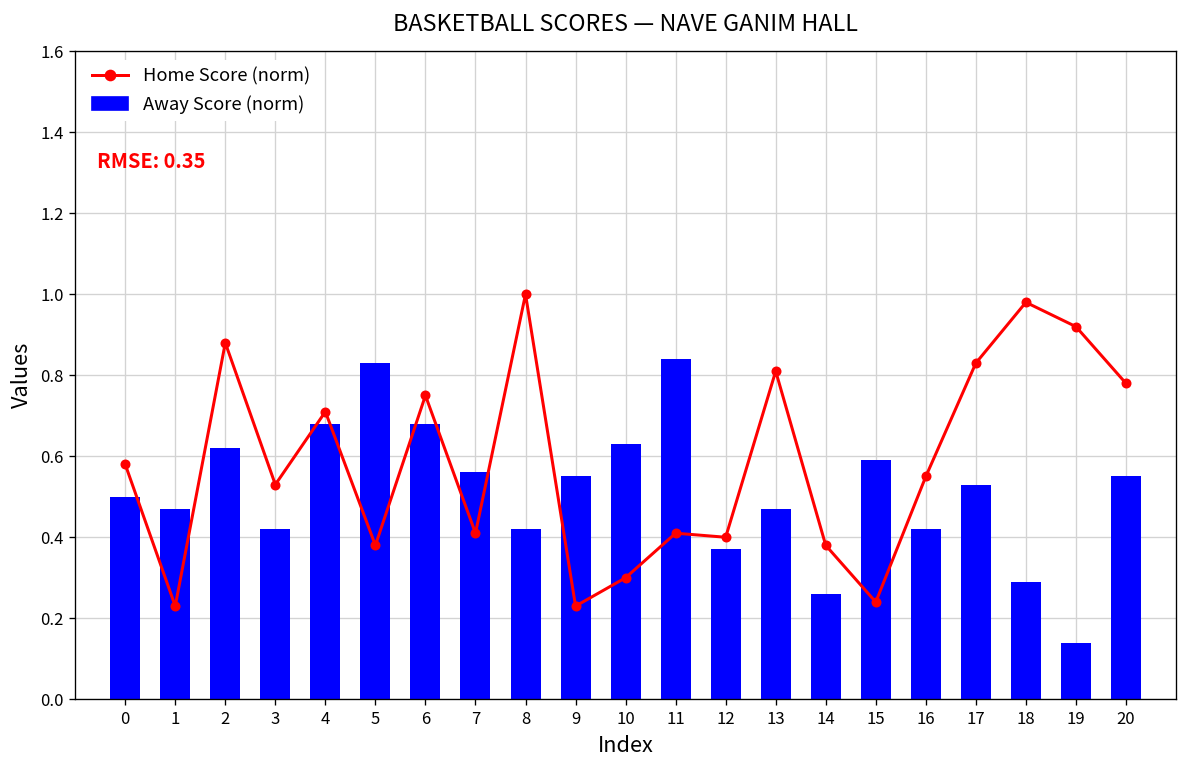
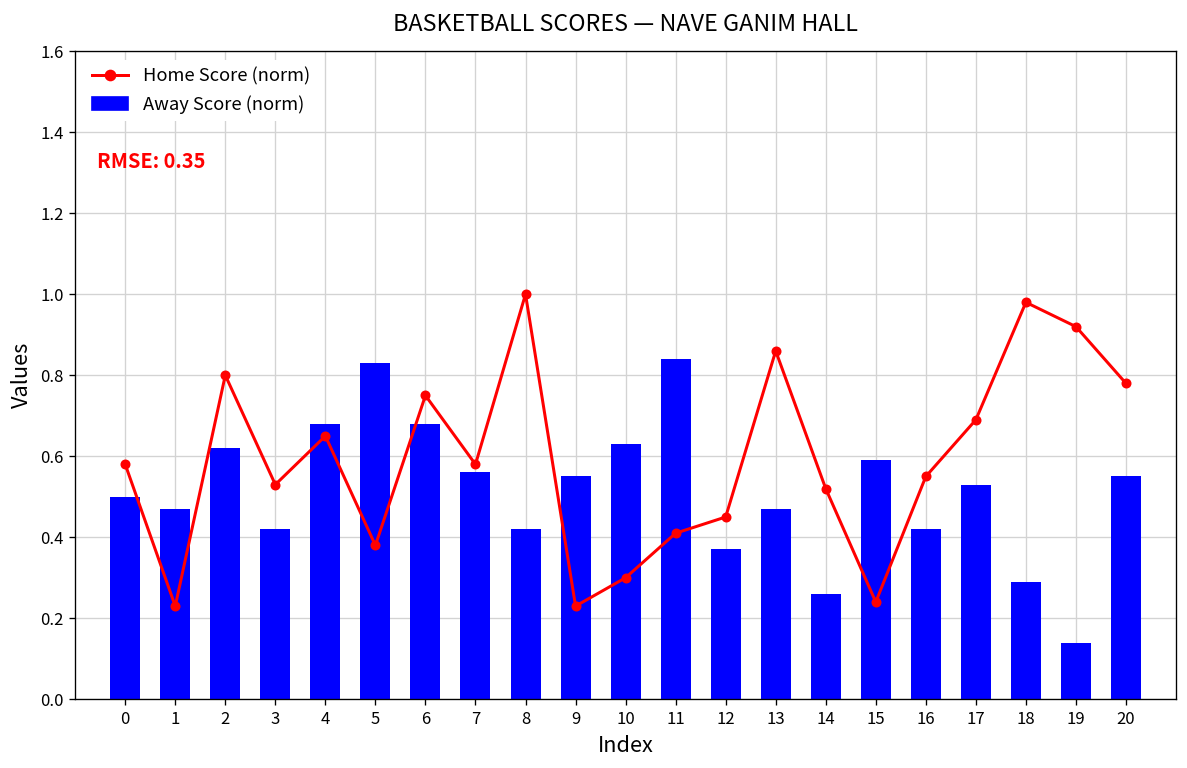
  {
    "Home Score (norm)": {
      "0": 0.58,
      "1": 0.23,
-     "2": 0.88,
+     "2": 0.80,
      "3": 0.53,
-     "4": 0.71,
+     "4": 0.65,
      "5": 0.38,
      "6": 0.75,
-     "7": 0.41,
+     "7": 0.58,
      "8": 1.00,
      "9": 0.23,
      "10": 0.30,
      "11": 0.41,
-     "12": 0.40,
-     "13": 0.81,
-     "14": 0.38,
+     "12": 0.45,
+     "13": 0.86,
+     "14": 0.52,
      "15": 0.24,
      "16": 0.55,
-     "17": 0.83,
+     "17": 0.69,
      "18": 0.98,
      "19": 0.92,
      "20": 0.78
    }
  }
